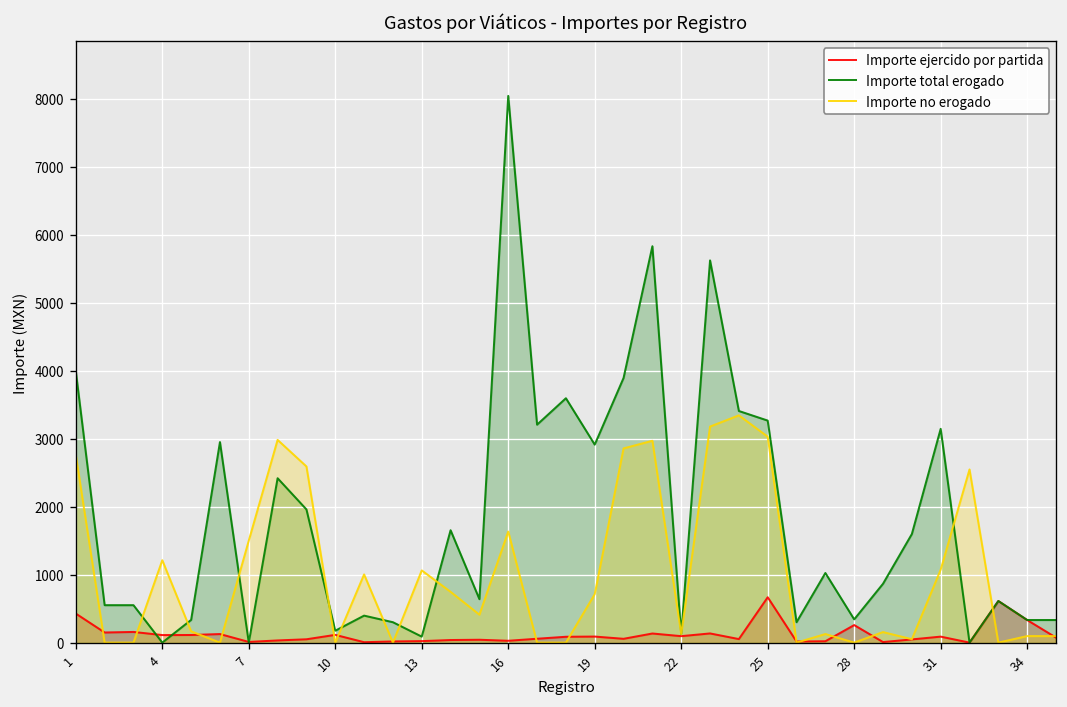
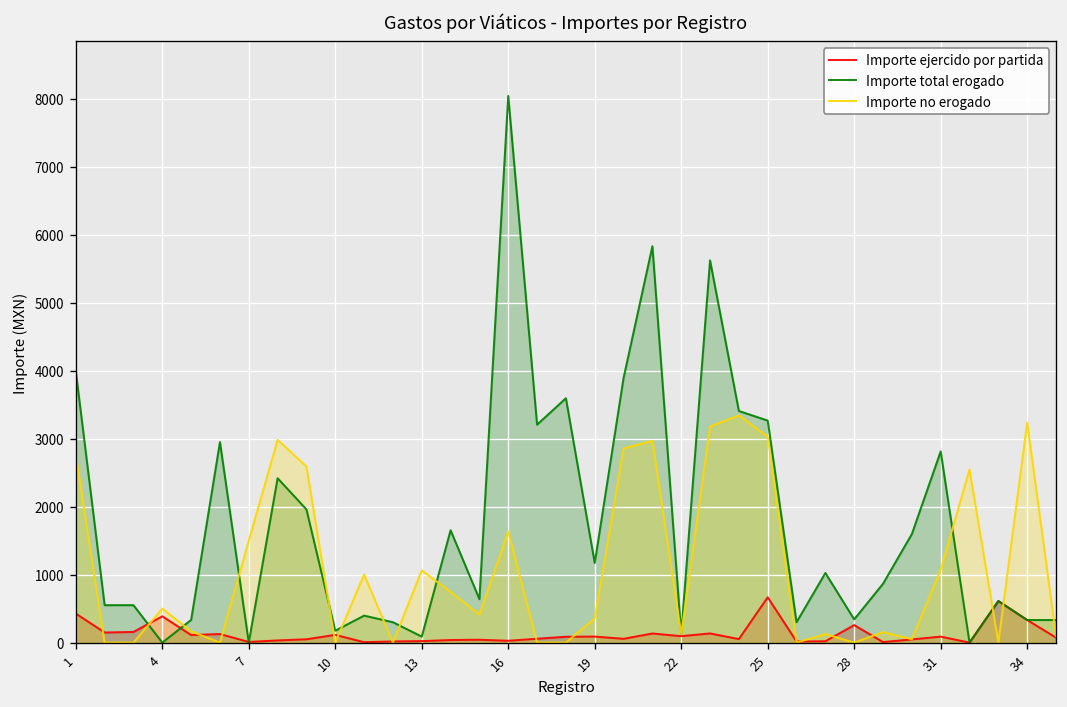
  {
    "Importe ejercido por partida": {
      "1": 400,
-     "4": 100,
+     "4": 400,
      "10": 100,
      "13": 0,
      "16": 0,
      "19": 100,
      "25": 700,
      "28": 300,
      "31": 100
    },
    "Importe total erogado": {
      "1": 4000,
      "4": 0,
      "10": 200,
      "13": 100,
      "16": 8000,
-     "19": 2900,
+     "19": 1200,
      "25": 3300,
      "28": 300,
-     "31": 3100
+     "31": 2800
    },
    "Importe no erogado": {
      "1": 2800,
-     "4": 1200,
+     "4": 500,
      "7": 1500,
      "10": 0,
      "13": 1100,
      "16": 1600,
-     "19": 700,
+     "19": 400,
      "25": 3000,
      "28": 0,
      "31": 1100,
-     "34": 100
+     "34": 3200
    }
  }
